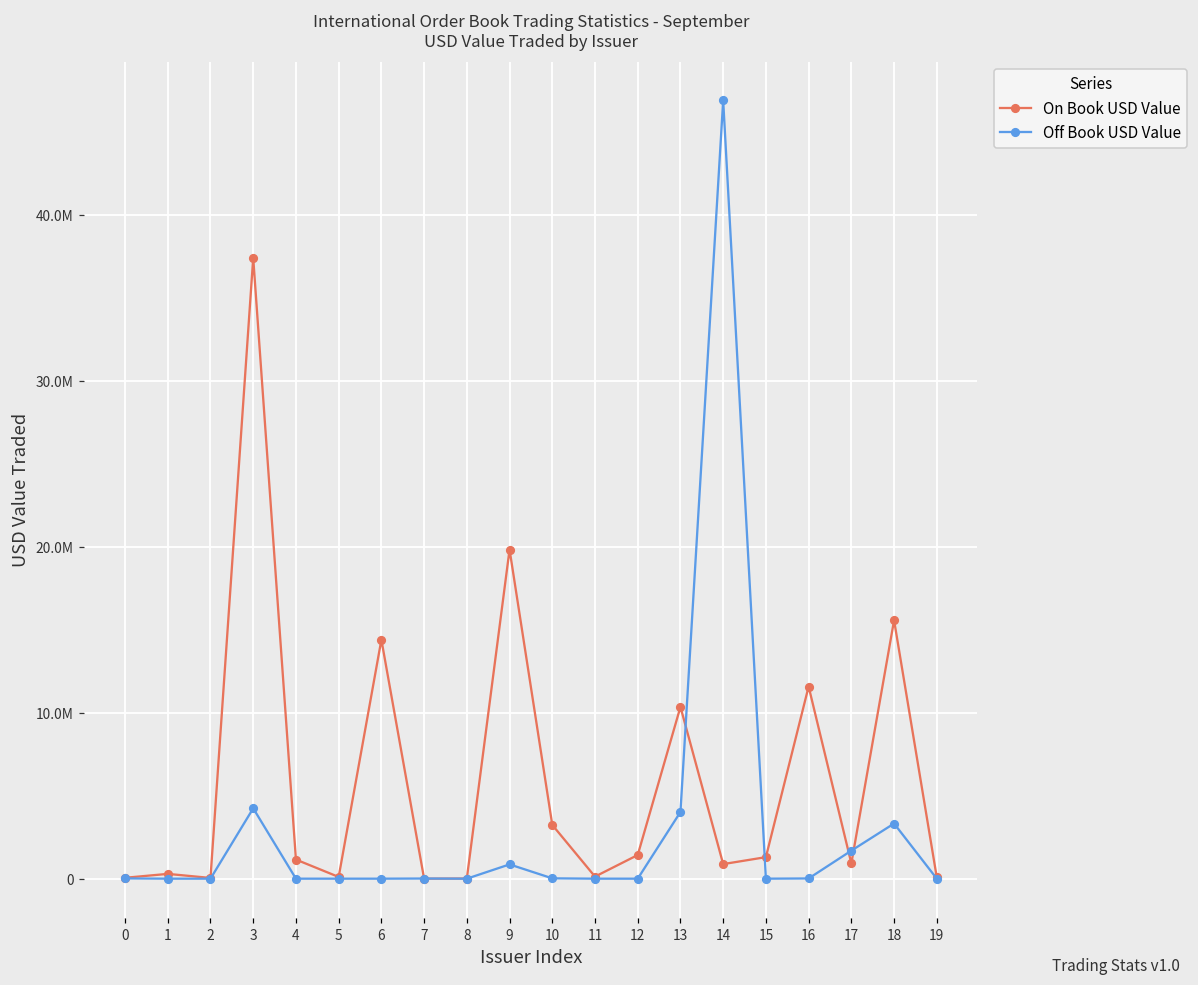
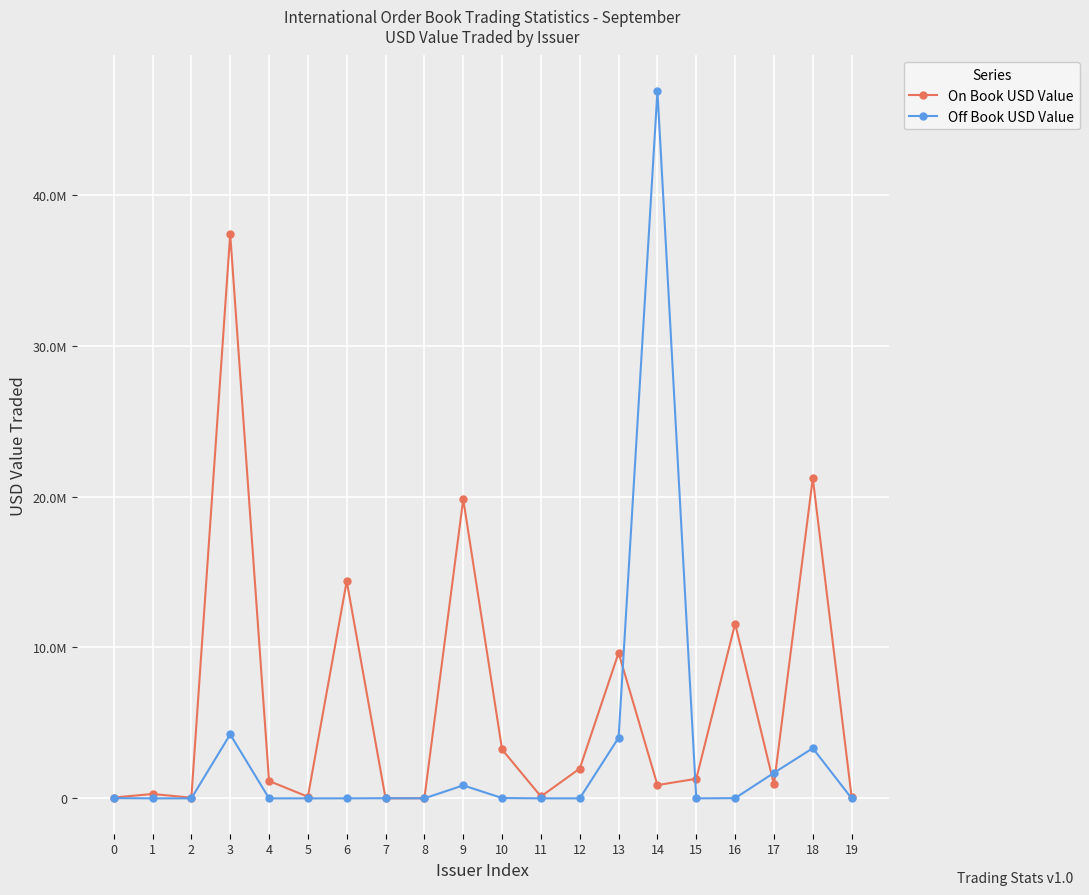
  {
    "On Book USD Value": {
      "1": 300000,
      "3": 37400000,
      "4": 1200000,
      "6": 14400000,
      "9": 19800000,
      "10": 3200000,
-     "12": 1400000,
-     "13": 10400000,
+     "12": 2000000,
+     "13": 9600000,
      "14": 900000,
      "15": 1300000,
      "16": 11600000,
      "17": 900000,
-     "18": 15600000
+     "18": 21200000
    },
    "Off Book USD Value": {
      "1": 0,
      "3": 4200000,
      "4": 0,
      "6": 0,
      "9": 900000,
      "10": 0,
      "12": 0,
      "13": 4000000,
      "14": 46900000,
      "15": 0,
      "16": 0,
      "17": 1700000,
      "18": 3300000
    }
  }
